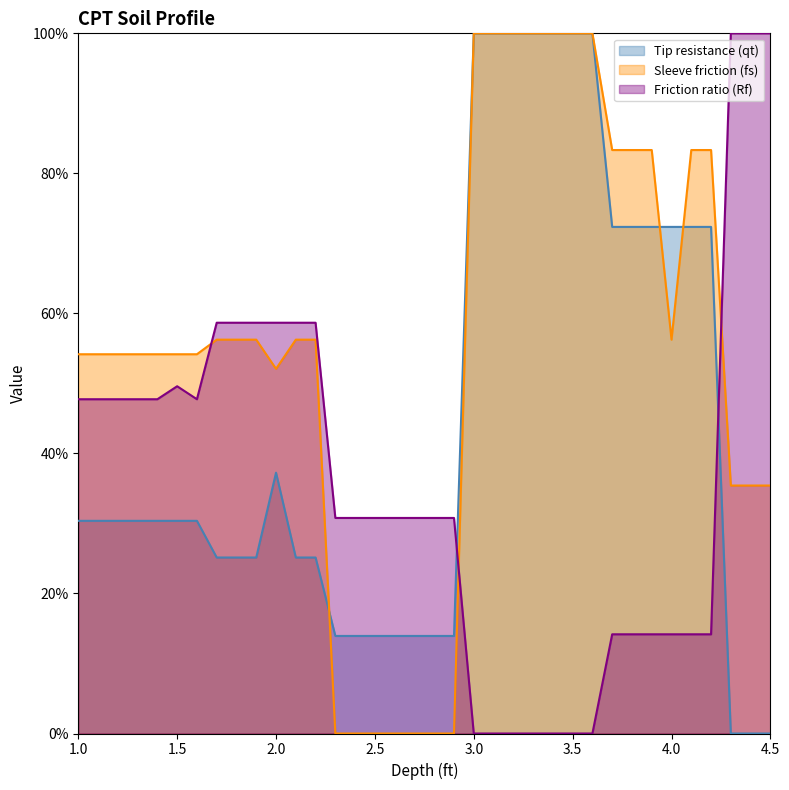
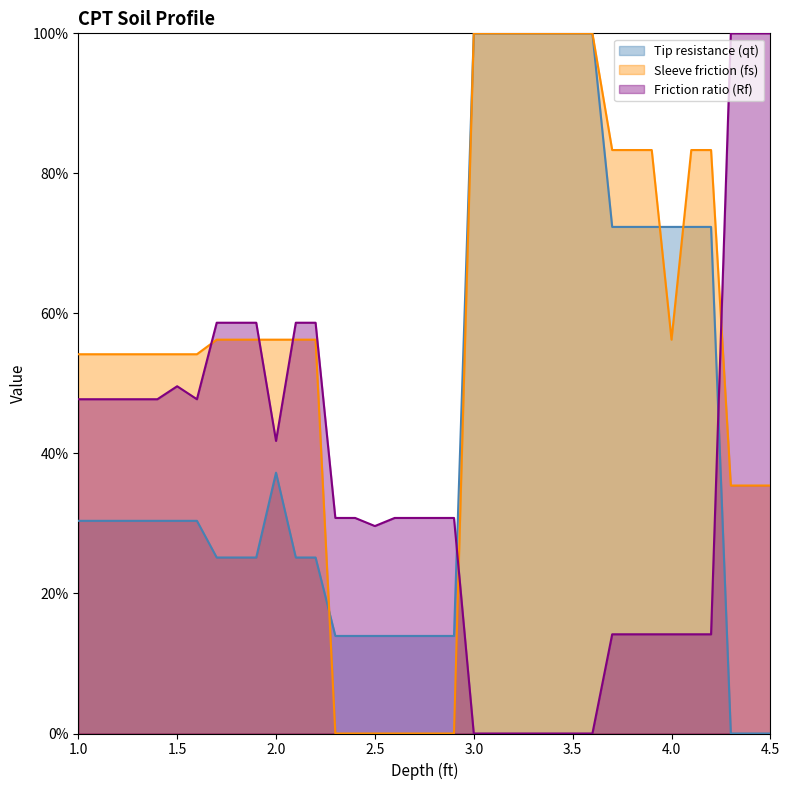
  {
    "Tip resistance (qt)": {
      "1.0": "30%",
      "1.5": "30%",
      "2.0": "37%",
      "2.5": "14%",
      "4.0": "72%",
      "4.5": "0%"
    },
    "Sleeve friction (fs)": {
      "1.0": "54%",
      "1.5": "54%",
-     "2.0": "52%",
+     "2.0": "56%",
      "2.5": "0%",
      "4.0": "56%",
      "4.5": "35%"
    },
    "Friction ratio (Rf)": {
      "1.0": "48%",
      "1.5": "50%",
-     "2.0": "59%",
-     "2.5": "31%",
+     "2.0": "42%",
+     "2.5": "30%",
      "3.0": "0%",
      "3.5": "0%",
      "4.0": "14%",
      "4.5": "100%"
    }
  }
